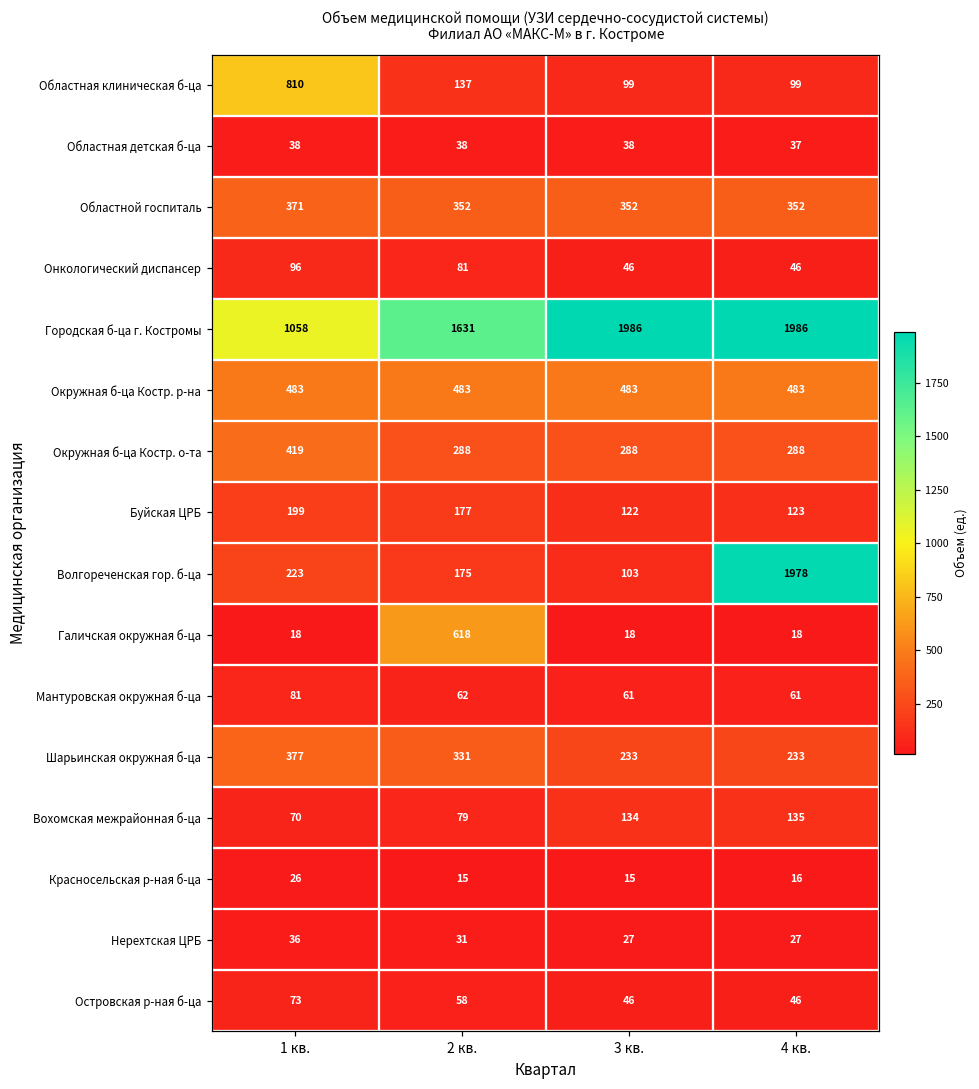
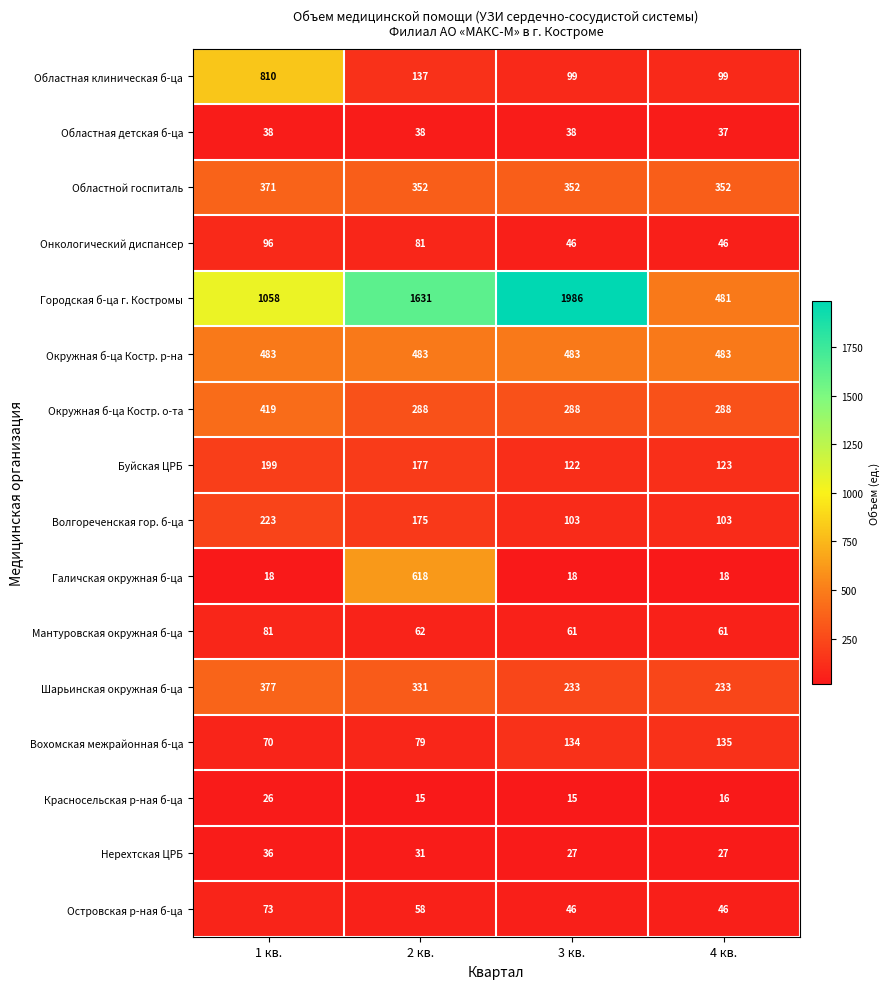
  {
    "Областная клиническая б-ца": {
      "1 кв.": 810,
      "2 кв.": 137,
      "3 кв.": 99,
      "4 кв.": 99
    },
    "Областная детская б-ца": {
      "1 кв.": 38,
      "2 кв.": 38,
      "3 кв.": 38,
      "4 кв.": 37
    },
    "Областной госпиталь": {
      "1 кв.": 371,
      "2 кв.": 352,
      "3 кв.": 352,
      "4 кв.": 352
    },
    "Онкологический диспансер": {
      "1 кв.": 96,
      "2 кв.": 81,
      "3 кв.": 46,
      "4 кв.": 46
    },
    "Городская б-ца г. Костромы": {
      "1 кв.": 1058,
      "2 кв.": 1631,
      "3 кв.": 1986,
-     "4 кв.": 1986
+     "4 кв.": 481
    },
    "Окружная б-ца Костр. р-на": {
      "1 кв.": 483,
      "2 кв.": 483,
      "3 кв.": 483,
      "4 кв.": 483
    },
    "Окружная б-ца Костр. о-та": {
      "1 кв.": 419,
      "2 кв.": 288,
      "3 кв.": 288,
      "4 кв.": 288
    },
    "Буйская ЦРБ": {
      "1 кв.": 199,
      "2 кв.": 177,
      "3 кв.": 122,
      "4 кв.": 123
    },
    "Волгореченская гор. б-ца": {
      "1 кв.": 223,
      "2 кв.": 175,
      "3 кв.": 103,
-     "4 кв.": 1978
+     "4 кв.": 103
    },
    "Галичская окружная б-ца": {
      "1 кв.": 18,
      "2 кв.": 618,
      "3 кв.": 18,
      "4 кв.": 18
    },
    "Мантуровская окружная б-ца": {
      "1 кв.": 81,
      "2 кв.": 62,
      "3 кв.": 61,
      "4 кв.": 61
    },
    "Шарьинская окружная б-ца": {
      "1 кв.": 377,
      "2 кв.": 331,
      "3 кв.": 233,
      "4 кв.": 233
    },
    "Вохомская межрайонная б-ца": {
      "1 кв.": 70,
      "2 кв.": 79,
      "3 кв.": 134,
      "4 кв.": 135
    },
    "Красносельская р-ная б-ца": {
      "1 кв.": 26,
      "2 кв.": 15,
      "3 кв.": 15,
      "4 кв.": 16
    },
    "Нерехтская ЦРБ": {
      "1 кв.": 36,
      "2 кв.": 31,
      "3 кв.": 27,
      "4 кв.": 27
    },
    "Островская р-ная б-ца": {
      "1 кв.": 73,
      "2 кв.": 58,
      "3 кв.": 46,
      "4 кв.": 46
    }
  }
